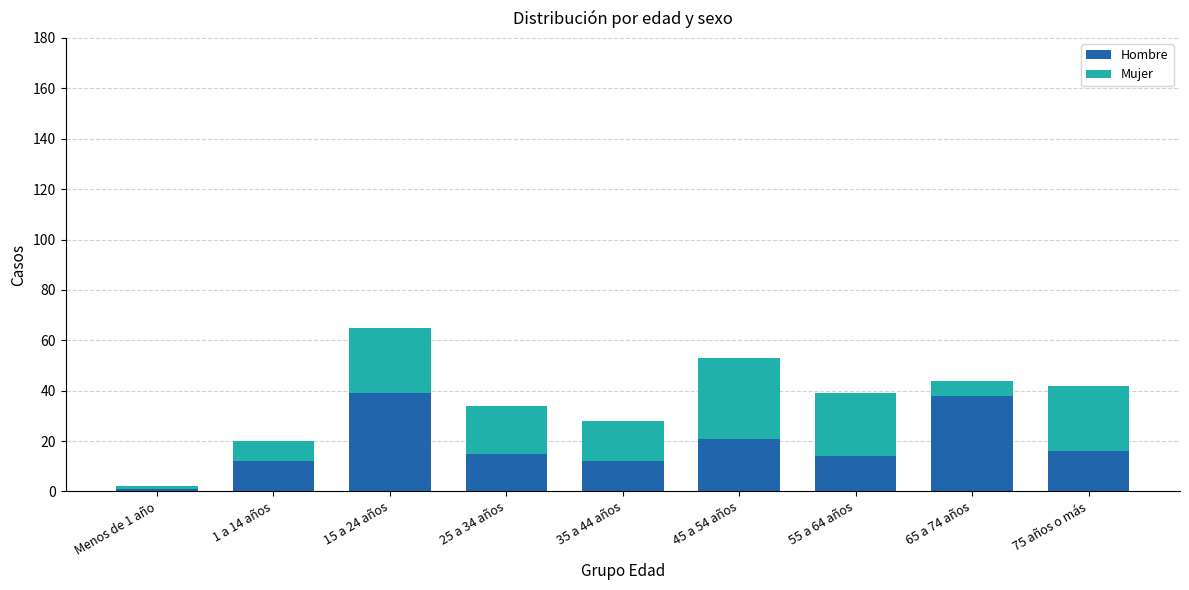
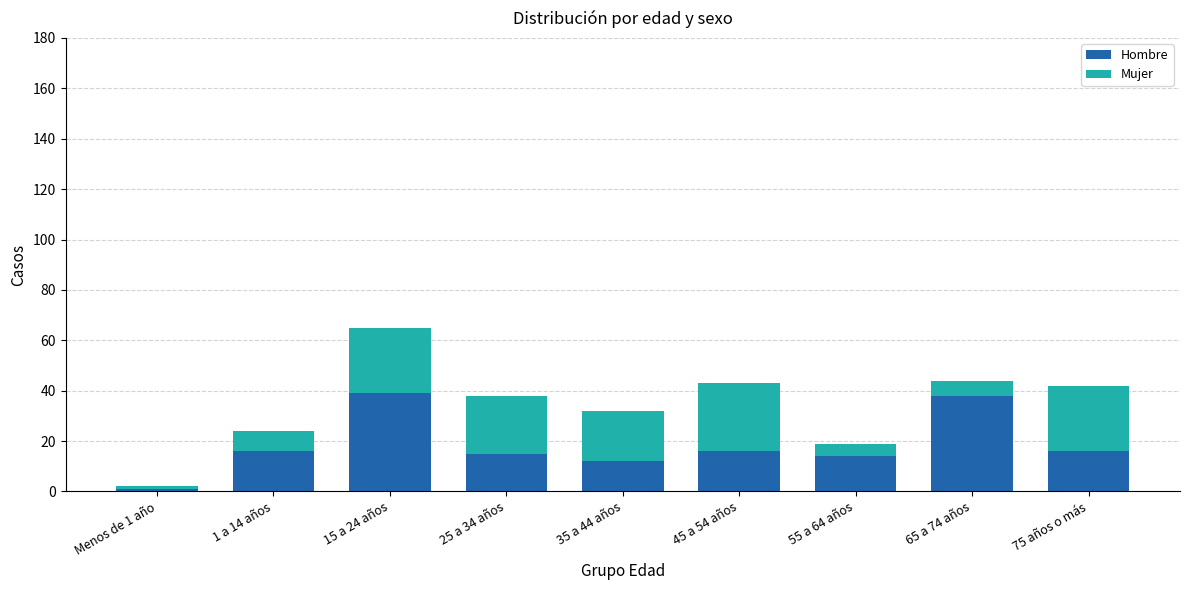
  {
    "Hombre": {
      "Menos de 1 año": 1,
-     "1 a 14 años": 12,
+     "1 a 14 años": 16,
      "15 a 24 años": 39,
      "25 a 34 años": 15,
      "35 a 44 años": 12,
-     "45 a 54 años": 21,
+     "45 a 54 años": 16,
      "55 a 64 años": 14,
      "65 a 74 años": 38,
      "75 años o más": 16
    },
    "Mujer": {
      "Menos de 1 año": 1,
      "1 a 14 años": 8,
      "15 a 24 años": 26,
-     "25 a 34 años": 19,
-     "35 a 44 años": 16,
-     "45 a 54 años": 32,
-     "55 a 64 años": 25,
+     "25 a 34 años": 23,
+     "35 a 44 años": 20,
+     "45 a 54 años": 27,
+     "55 a 64 años": 5,
      "65 a 74 años": 6,
      "75 años o más": 26
    }
  }
